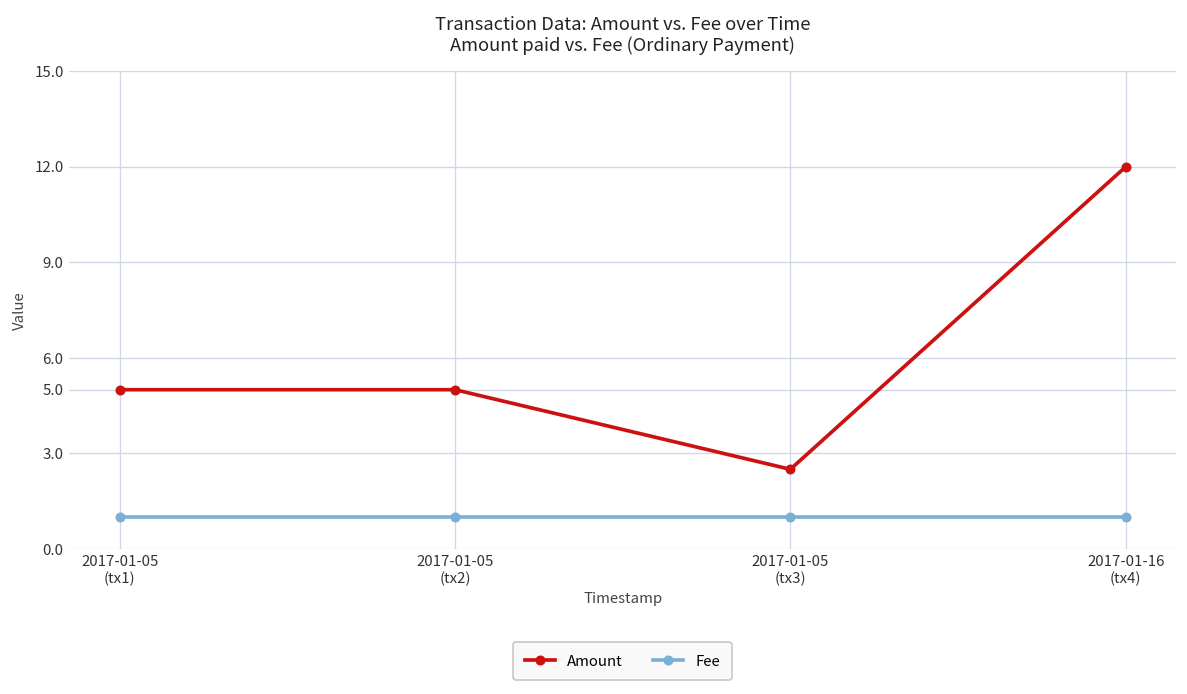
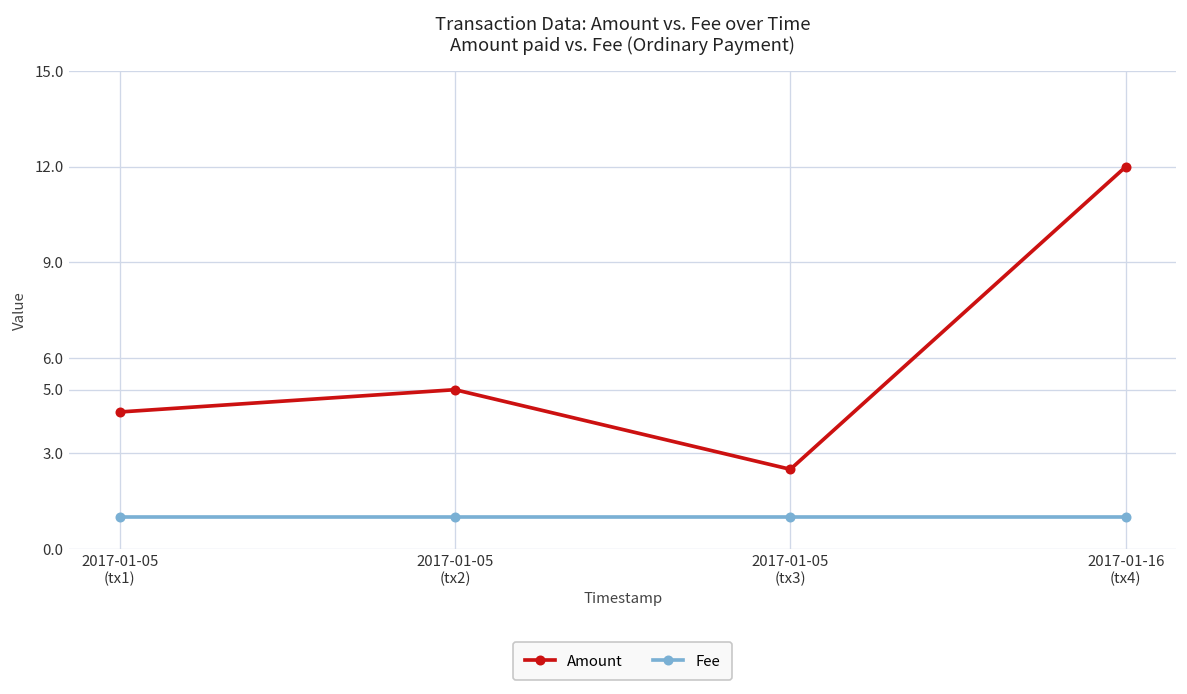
  {
    "Amount": {
-     "2017-01-05 (tx1)": 5.0,
+     "2017-01-05 (tx1)": 4.3,
      "2017-01-05 (tx2)": 5.0,
      "2017-01-05 (tx3)": 2.5,
      "2017-01-16 (tx4)": 12.0
    },
    "Fee": {
      "2017-01-05 (tx1)": 1.0,
      "2017-01-05 (tx2)": 1.0,
      "2017-01-05 (tx3)": 1.0,
      "2017-01-16 (tx4)": 1.0
    }
  }
